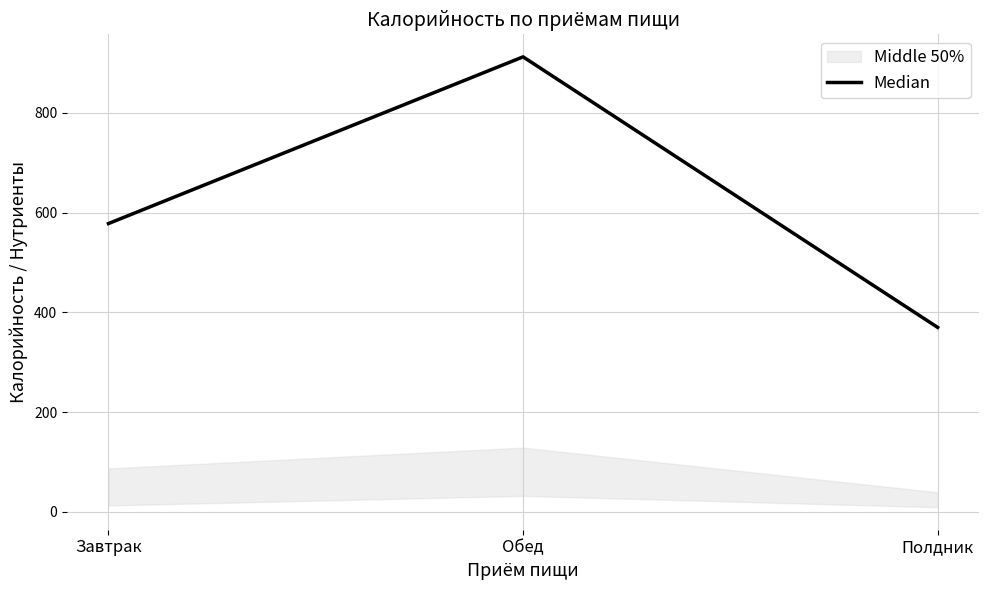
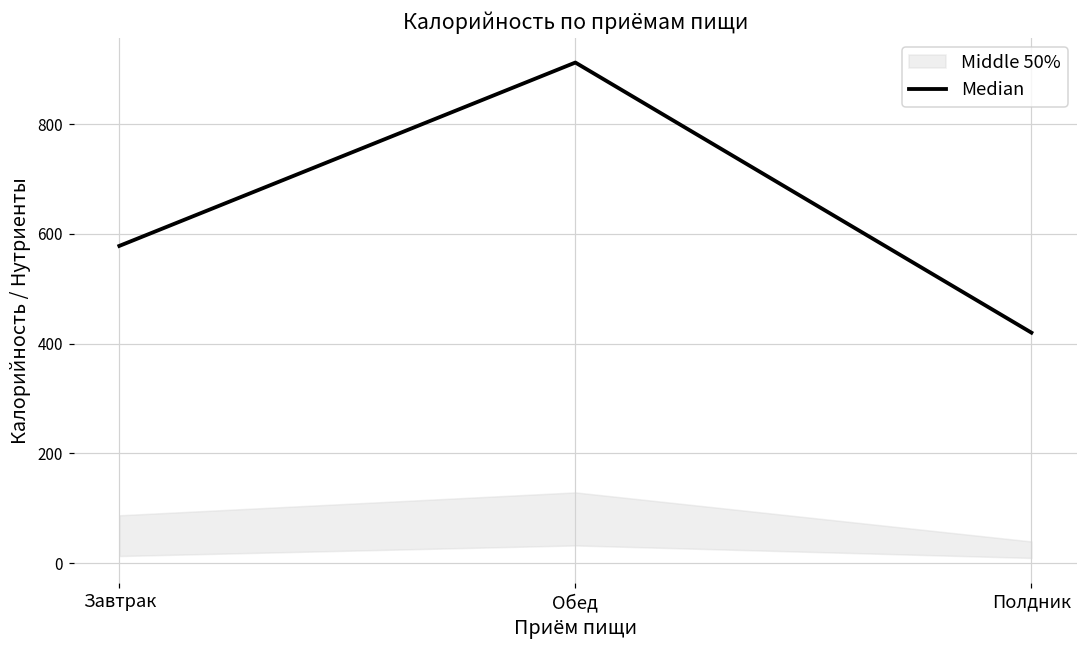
  {
    "Median": {
      "Завтрак": 580,
      "Обед": 910,
-     "Полдник": 370
+     "Полдник": 420
    }
  }
